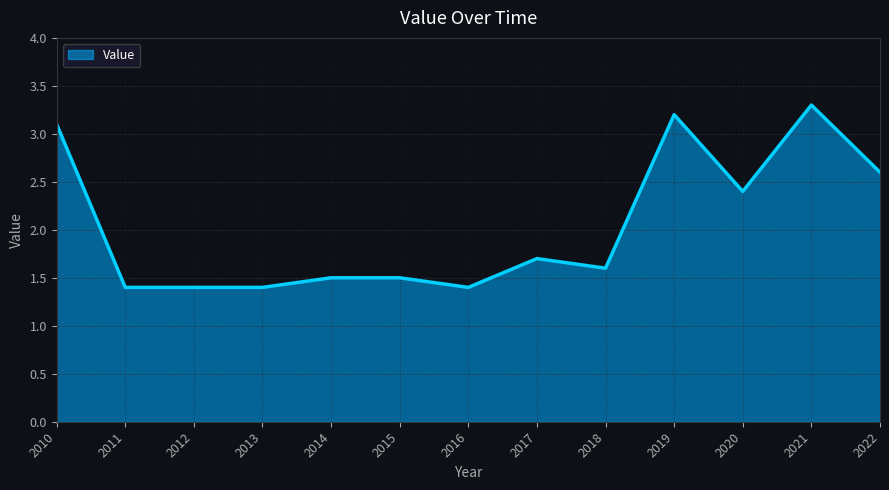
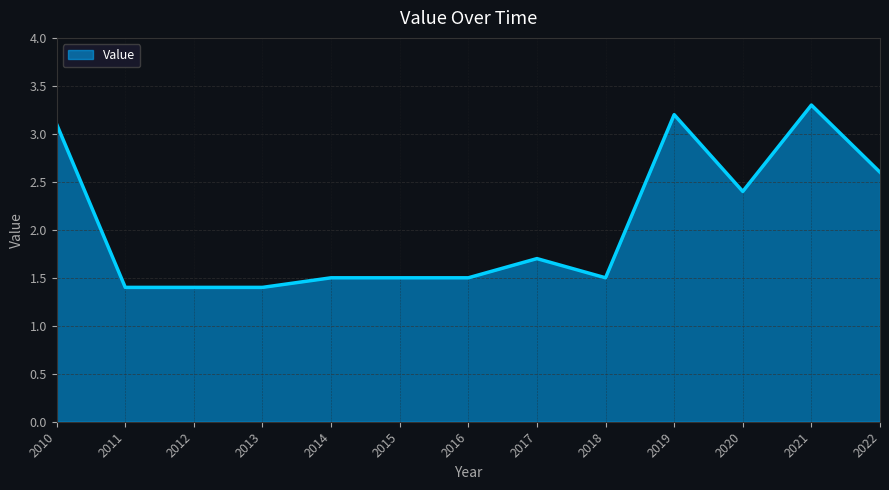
  {
    "2010": 3.1,
    "2011": 1.4,
    "2012": 1.4,
    "2013": 1.4,
    "2014": 1.5,
    "2015": 1.5,
-   "2016": 1.4,
+   "2016": 1.5,
    "2017": 1.7,
-   "2018": 1.6,
+   "2018": 1.5,
    "2019": 3.2,
    "2020": 2.4,
    "2021": 3.3,
    "2022": 2.6
  }
